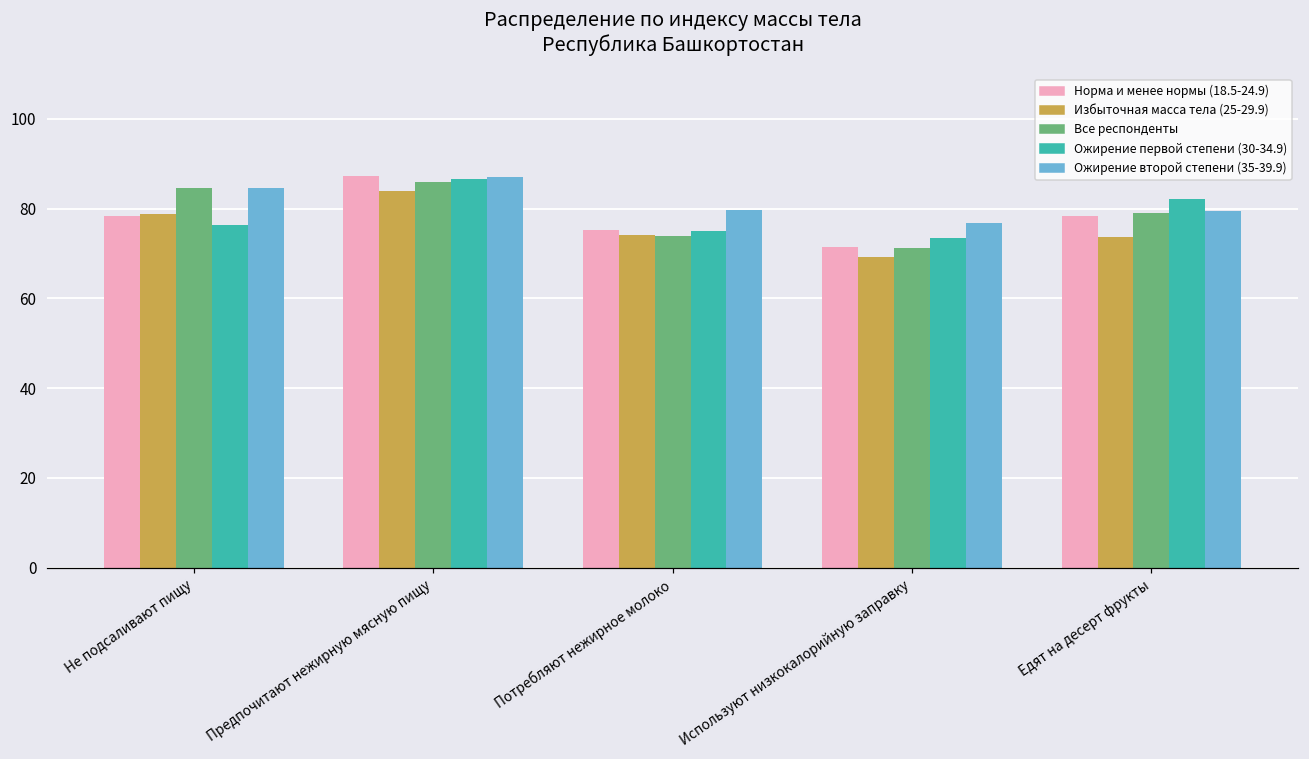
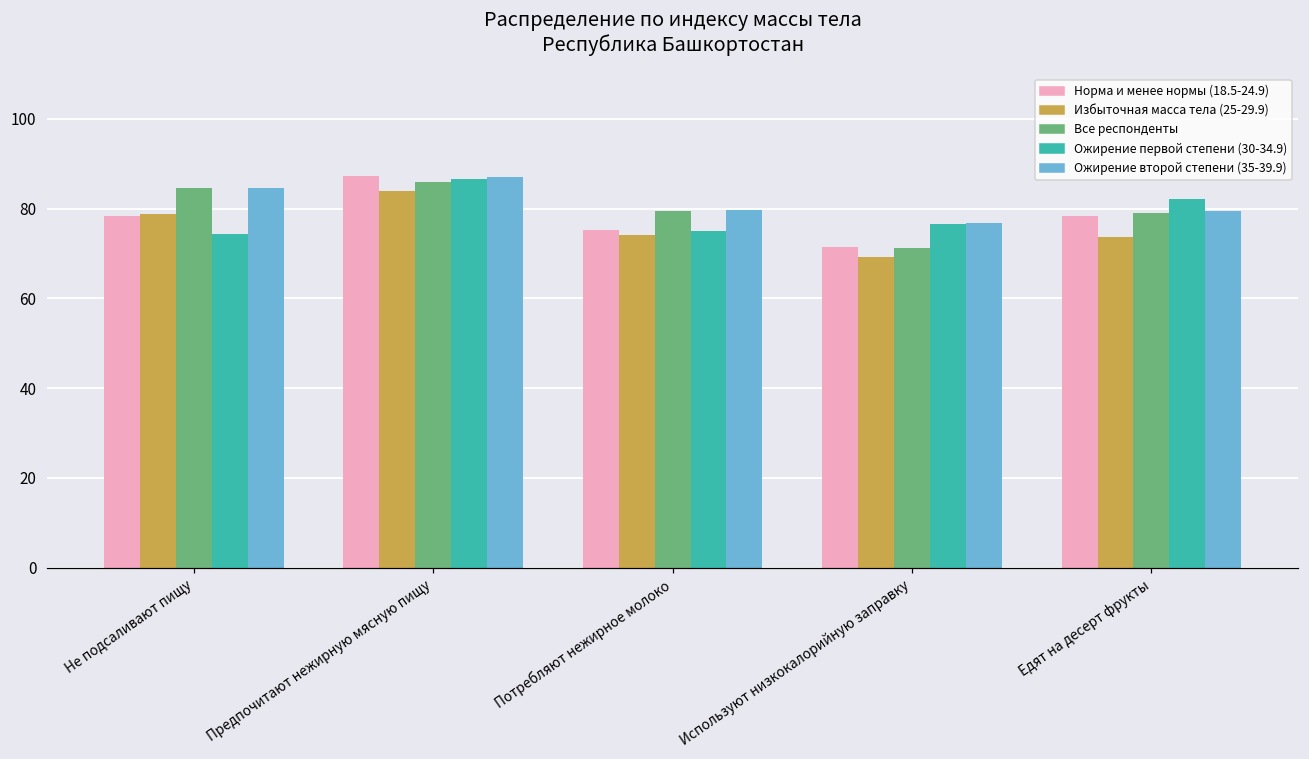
  {
    "Норма и менее нормы (18.5-24.9)": {
      "Не подсаливают пищу": 78,
      "Предпочитают нежирную мясную пищу": 87,
      "Потребляют нежирное молоко": 75,
      "Используют низкокалорийную заправку": 71,
      "Едят на десерт фрукты": 78
    },
    "Избыточная масса тела (25-29.9)": {
      "Не подсаливают пищу": 79,
      "Предпочитают нежирную мясную пищу": 84,
      "Потребляют нежирное молоко": 74,
      "Используют низкокалорийную заправку": 69,
      "Едят на десерт фрукты": 74
    },
    "Все респонденты": {
      "Не подсаливают пищу": 85,
      "Предпочитают нежирную мясную пищу": 86,
-     "Потребляют нежирное молоко": 74,
+     "Потребляют нежирное молоко": 79,
      "Используют низкокалорийную заправку": 71,
      "Едят на десерт фрукты": 79
    },
    "Ожирение первой степени (30-34.9)": {
-     "Не подсаливают пищу": 76,
+     "Не подсаливают пищу": 74,
      "Предпочитают нежирную мясную пищу": 87,
      "Потребляют нежирное молоко": 75,
-     "Используют низкокалорийную заправку": 74,
+     "Используют низкокалорийную заправку": 77,
      "Едят на десерт фрукты": 82
    },
    "Ожирение второй степени (35-39.9)": {
      "Не подсаливают пищу": 84,
      "Предпочитают нежирную мясную пищу": 87,
      "Потребляют нежирное молоко": 80,
      "Используют низкокалорийную заправку": 77,
      "Едят на десерт фрукты": 80
    }
  }
